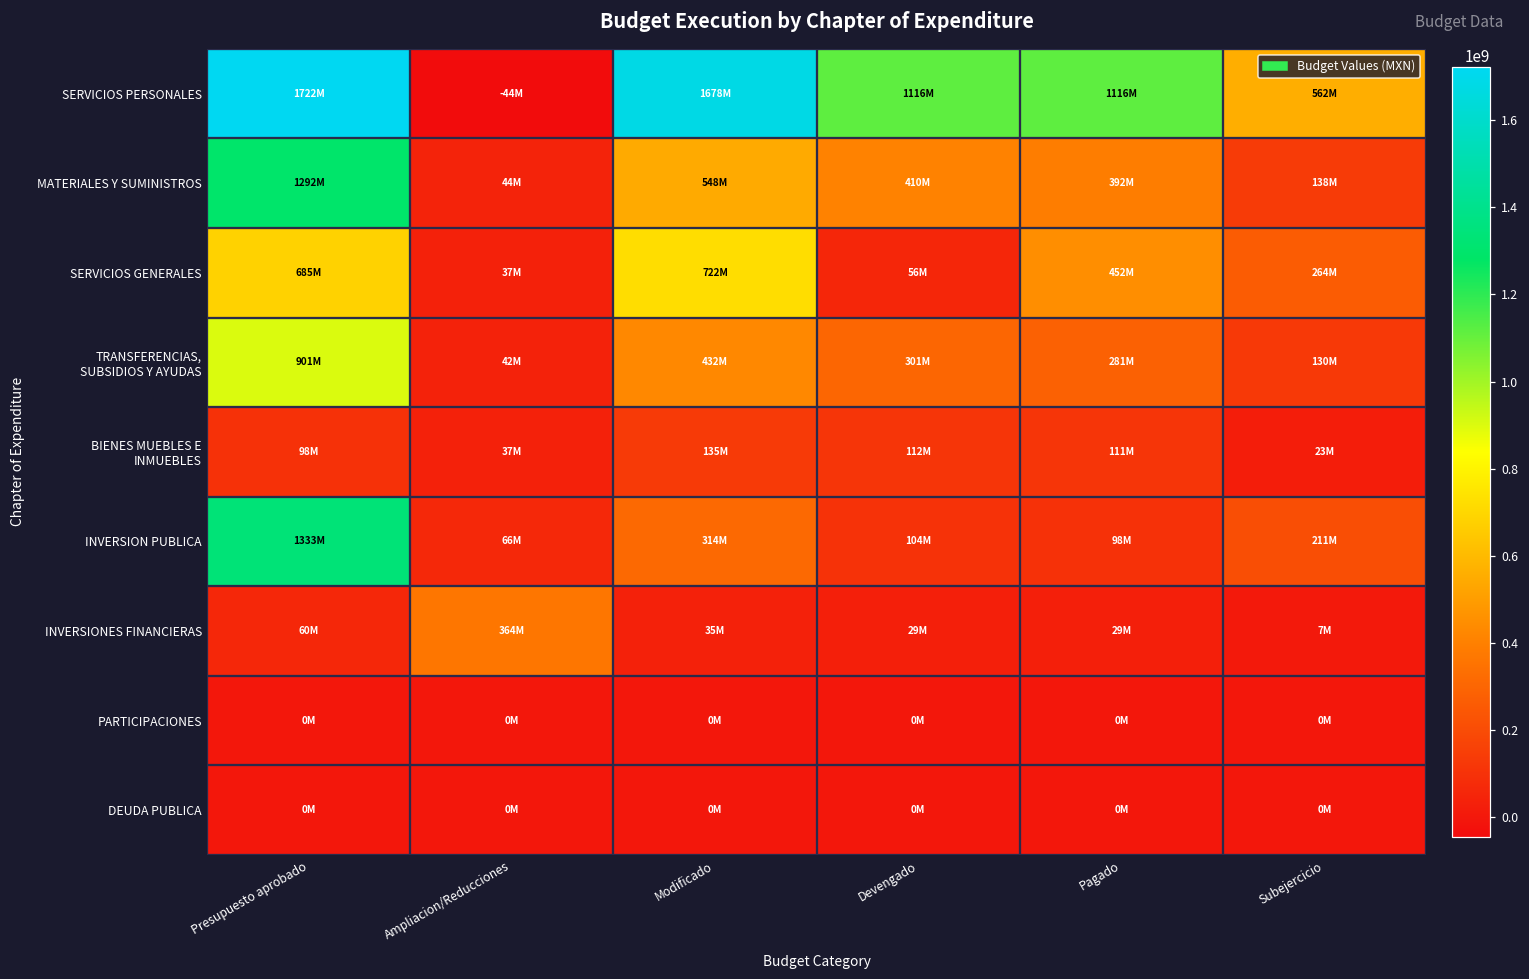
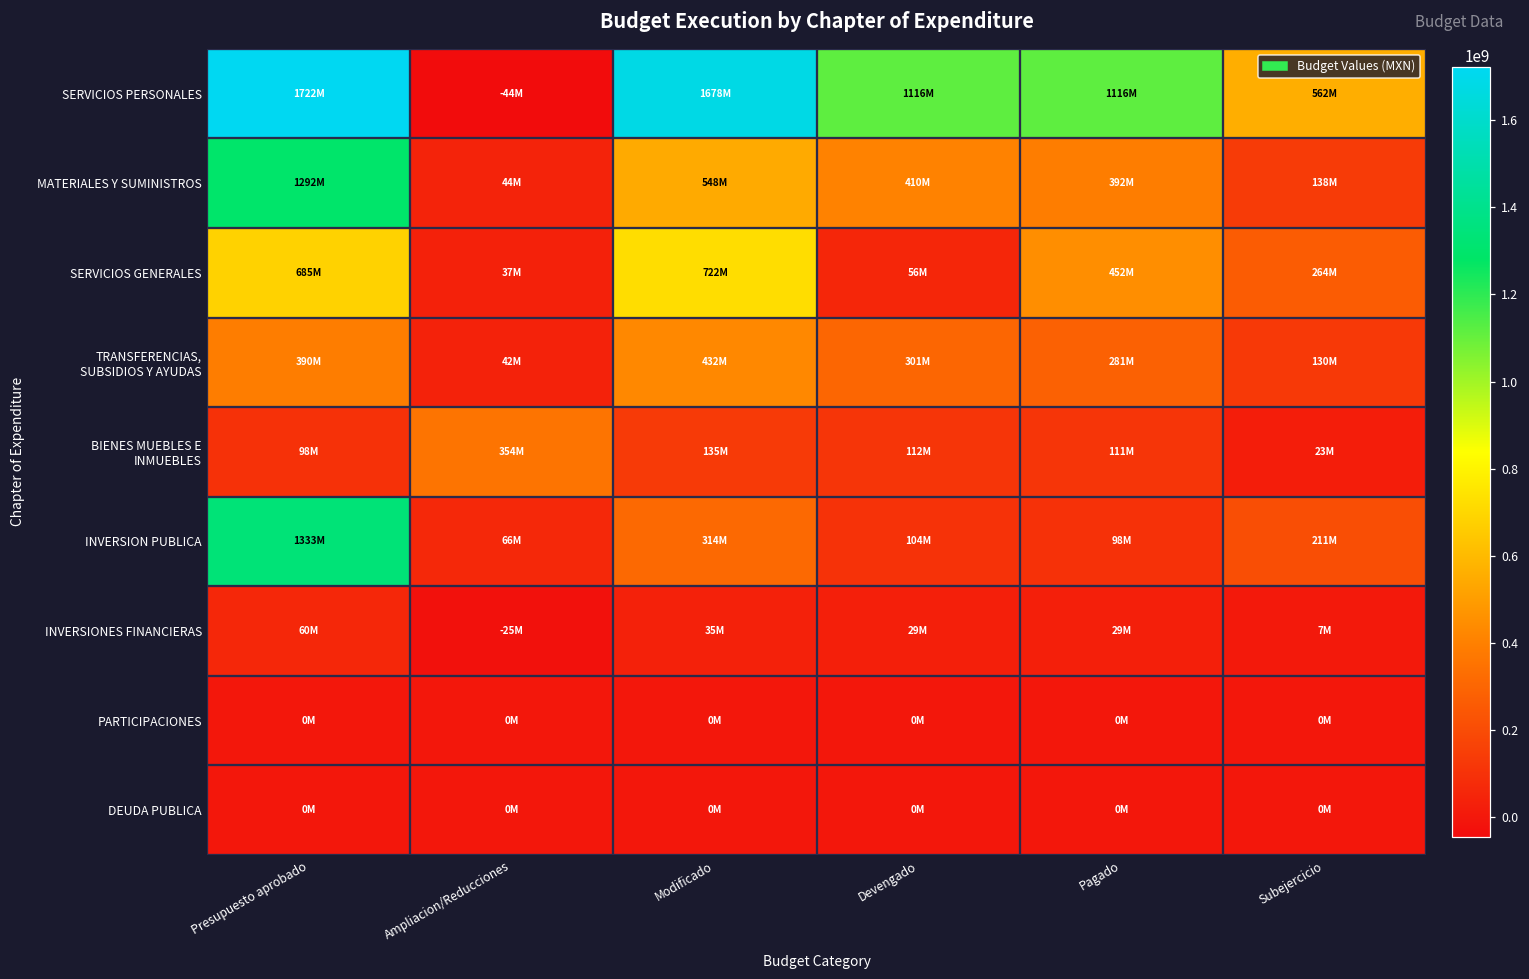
  {
    "SERVICIOS PERSONALES": {
      "Presupuesto aprobado": "1722M",
      "Ampliacion/Reducciones": "-44M",
      "Modificado": "1678M",
      "Devengado": "1116M",
      "Pagado": "1116M",
      "Subejercicio": "562M"
    },
    "MATERIALES Y SUMINISTROS": {
      "Presupuesto aprobado": "1292M",
      "Ampliacion/Reducciones": "44M",
      "Modificado": "548M",
      "Devengado": "410M",
      "Pagado": "392M",
      "Subejercicio": "138M"
    },
    "SERVICIOS GENERALES": {
      "Presupuesto aprobado": "685M",
      "Ampliacion/Reducciones": "37M",
      "Modificado": "722M",
      "Devengado": "56M",
      "Pagado": "452M",
      "Subejercicio": "264M"
    },
    "TRANSFERENCIAS, SUBSIDIOS Y AYUDAS": {
-     "Presupuesto aprobado": "901M",
+     "Presupuesto aprobado": "390M",
      "Ampliacion/Reducciones": "42M",
      "Modificado": "432M",
      "Devengado": "301M",
      "Pagado": "281M",
      "Subejercicio": "130M"
    },
    "BIENES MUEBLES E INMUEBLES": {
      "Presupuesto aprobado": "98M",
-     "Ampliacion/Reducciones": "37M",
+     "Ampliacion/Reducciones": "354M",
      "Modificado": "135M",
      "Devengado": "112M",
      "Pagado": "111M",
      "Subejercicio": "23M"
    },
    "INVERSION PUBLICA": {
      "Presupuesto aprobado": "1333M",
      "Ampliacion/Reducciones": "66M",
      "Modificado": "314M",
      "Devengado": "104M",
      "Pagado": "98M",
      "Subejercicio": "211M"
    },
    "INVERSIONES FINANCIERAS": {
      "Presupuesto aprobado": "60M",
-     "Ampliacion/Reducciones": "364M",
+     "Ampliacion/Reducciones": "-25M",
      "Modificado": "35M",
      "Devengado": "29M",
      "Pagado": "29M",
      "Subejercicio": "7M"
    },
    "PARTICIPACIONES": {
      "Presupuesto aprobado": "0M",
      "Ampliacion/Reducciones": "0M",
      "Modificado": "0M",
      "Devengado": "0M",
      "Pagado": "0M",
      "Subejercicio": "0M"
    },
    "DEUDA PUBLICA": {
      "Presupuesto aprobado": "0M",
      "Ampliacion/Reducciones": "0M",
      "Modificado": "0M",
      "Devengado": "0M",
      "Pagado": "0M",
      "Subejercicio": "0M"
    }
  }
